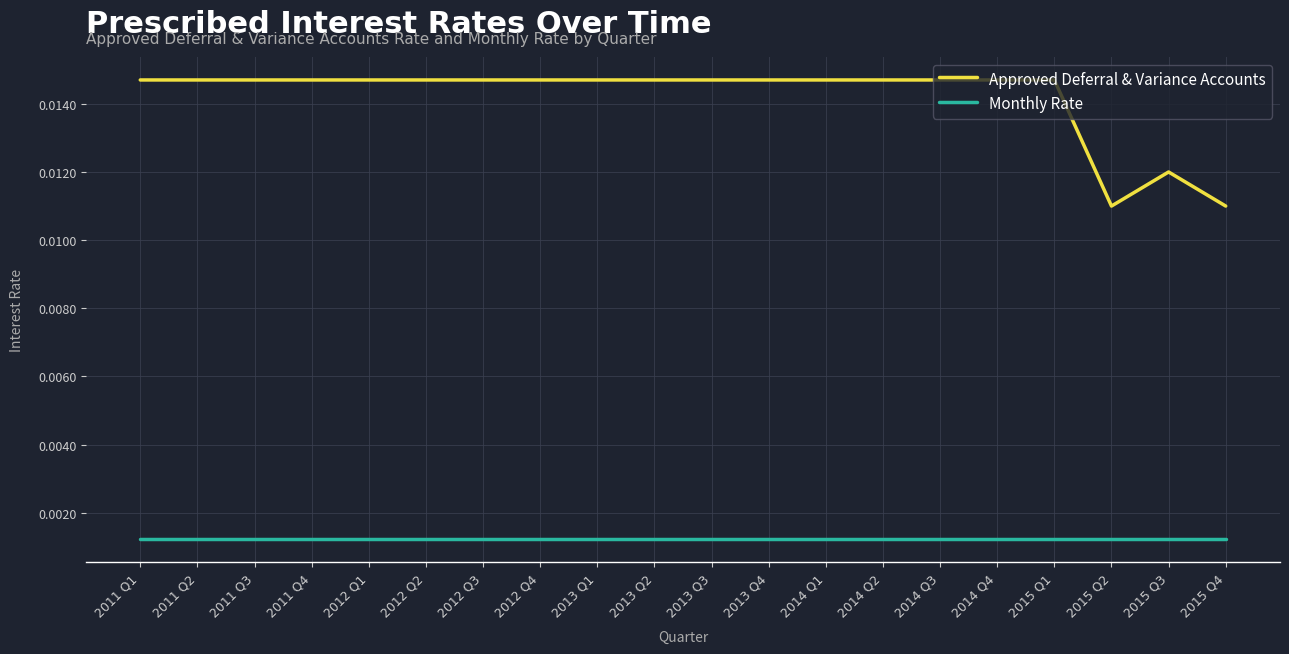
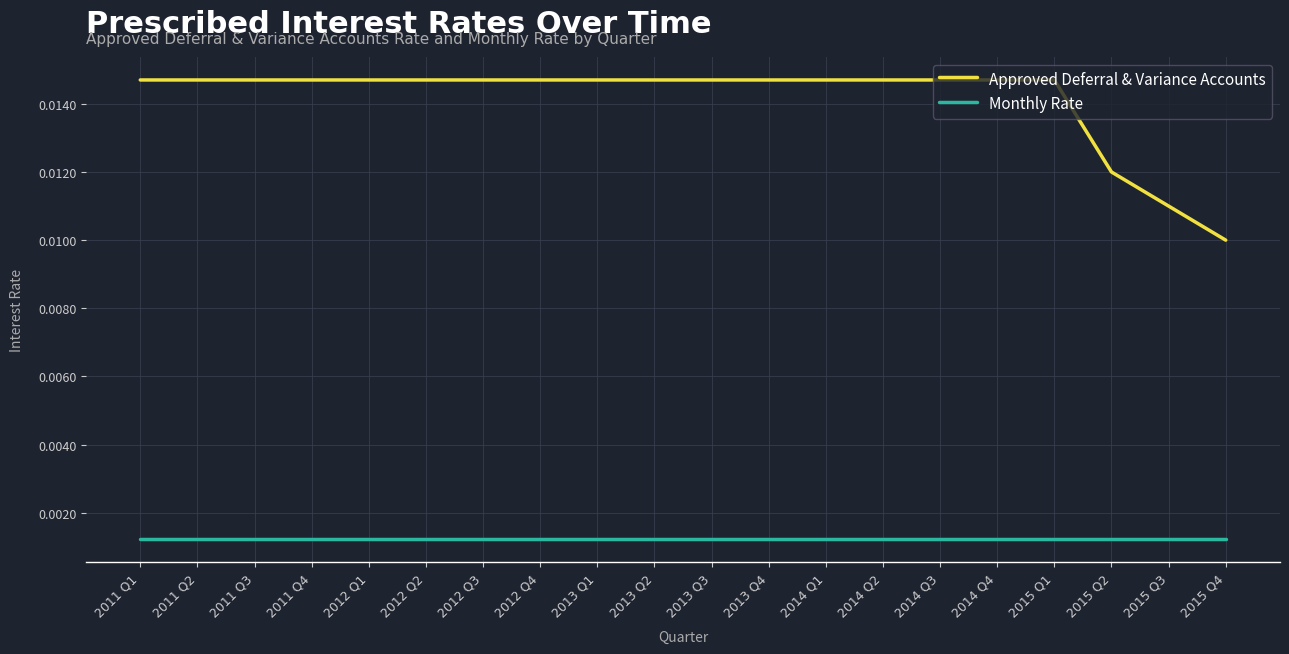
  {
    "Approved Deferral & Variance Accounts": {
      "2011 Q1": 0.0147,
      "2011 Q2": 0.0147,
      "2011 Q3": 0.0147,
      "2011 Q4": 0.0147,
      "2012 Q1": 0.0147,
      "2012 Q2": 0.0147,
      "2012 Q3": 0.0147,
      "2012 Q4": 0.0147,
      "2013 Q1": 0.0147,
      "2013 Q2": 0.0147,
      "2013 Q3": 0.0147,
      "2013 Q4": 0.0147,
      "2014 Q1": 0.0147,
      "2014 Q2": 0.0147,
-     "2015 Q2": 0.011,
-     "2015 Q3": 0.012,
-     "2015 Q4": 0.011
+     "2015 Q2": 0.012,
+     "2015 Q3": 0.011,
+     "2015 Q4": 0.010
    },
    "Monthly Rate": {
      "2011 Q1": 0.0012,
      "2011 Q2": 0.0012,
      "2011 Q3": 0.0012,
      "2011 Q4": 0.0012,
      "2012 Q1": 0.0012,
      "2012 Q2": 0.0012,
      "2012 Q3": 0.0012,
      "2012 Q4": 0.0012,
      "2013 Q1": 0.0012,
      "2013 Q2": 0.0012,
      "2013 Q3": 0.0012,
      "2013 Q4": 0.0012,
      "2014 Q1": 0.0012,
      "2014 Q2": 0.0012,
      "2014 Q3": 0.0012,
      "2014 Q4": 0.0012,
      "2015 Q1": 0.0012,
      "2015 Q2": 0.0012,
      "2015 Q3": 0.0012,
      "2015 Q4": 0.0012
    }
  }
